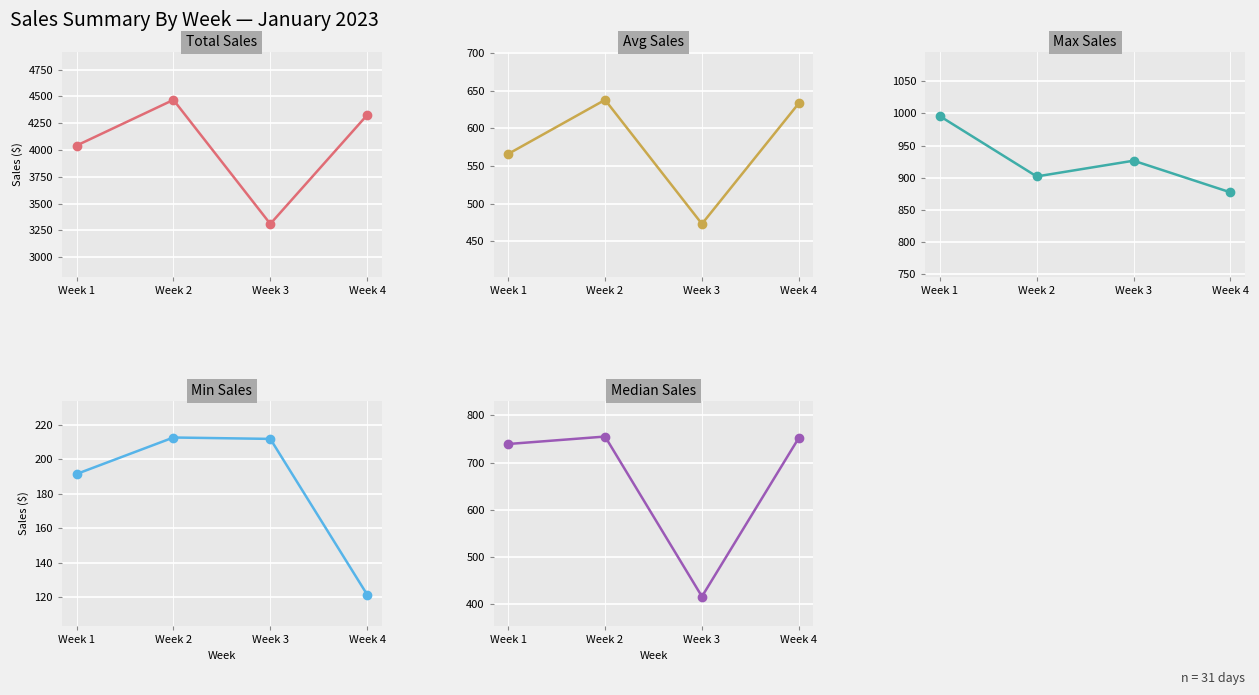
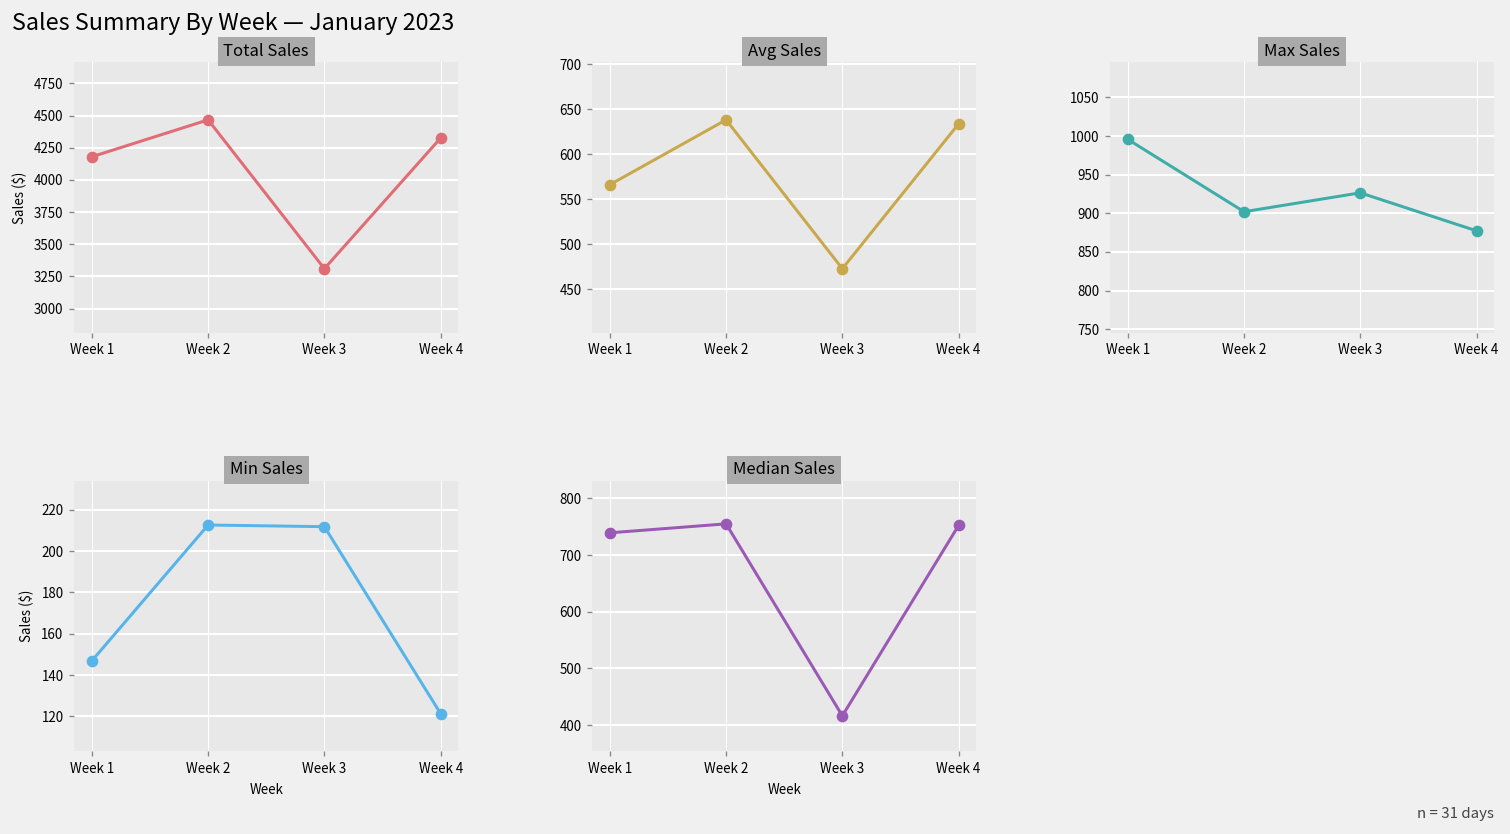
  {
    "Total Sales": {
-     "Week 1": 4040,
+     "Week 1": 4180,
      "Week 2": 4470,
      "Week 3": 3310,
      "Week 4": 4330
    },
    "Avg Sales": {
      "Week 1": 570,
      "Week 2": 640,
      "Week 3": 470,
      "Week 4": 630
    },
    "Max Sales": {
      "Week 1": 1000,
      "Week 2": 900,
      "Week 3": 930,
      "Week 4": 880
    },
    "Min Sales": {
-     "Week 1": 191,
+     "Week 1": 147,
      "Week 2": 213,
      "Week 3": 212,
      "Week 4": 121
    },
    "Median Sales": {
      "Week 1": 740,
      "Week 2": 760,
      "Week 3": 420,
      "Week 4": 750
    }
  }
